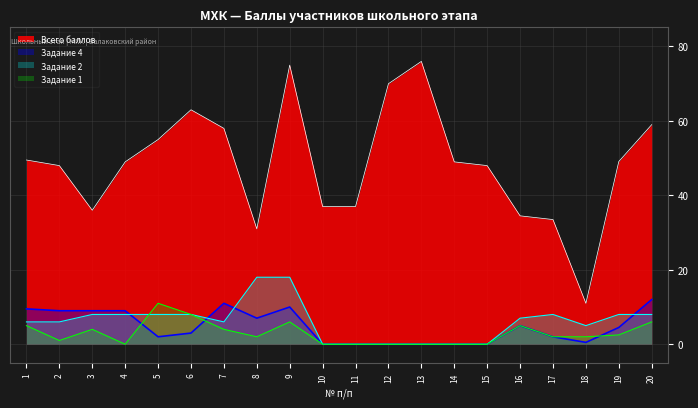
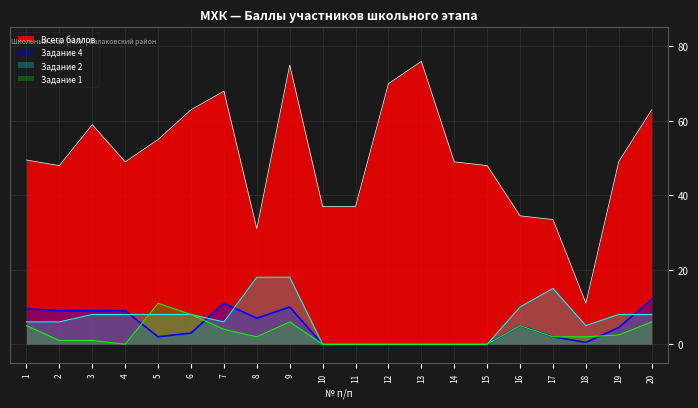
  {
    "Всего баллов": {
      "1": 50,
      "2": 48,
-     "3": 36,
+     "3": 59,
      "4": 49,
      "5": 55,
      "6": 63,
-     "7": 58,
+     "7": 68,
      "8": 31,
      "9": 75,
      "10": 37,
      "11": 37,
      "12": 70,
      "13": 76,
      "14": 49,
      "15": 48,
      "16": 35,
      "17": 34,
      "18": 11,
      "19": 49,
-     "20": 59
+     "20": 63
    },
    "Задание 4": {
      "1": 10,
      "2": 9,
      "3": 9,
      "4": 9,
      "5": 2,
      "6": 3,
      "7": 11,
      "8": 7,
      "9": 10,
      "18": 1,
      "19": 5,
      "20": 12
    },
    "Задание 2": {
      "1": 6,
      "2": 6,
      "3": 8,
      "4": 8,
      "5": 8,
      "7": 6,
      "8": 18,
      "9": 18,
-     "16": 7,
-     "17": 8,
+     "16": 10,
+     "17": 15,
      "18": 5,
      "19": 8,
      "20": 8
    },
    "Задание 1": {
      "1": 5,
      "2": 1,
-     "3": 4,
+     "3": 1,
      "4": 0,
      "5": 11,
      "7": 4,
      "8": 2,
      "9": 6,
      "18": 2,
      "19": 3,
      "20": 6
    }
  }
